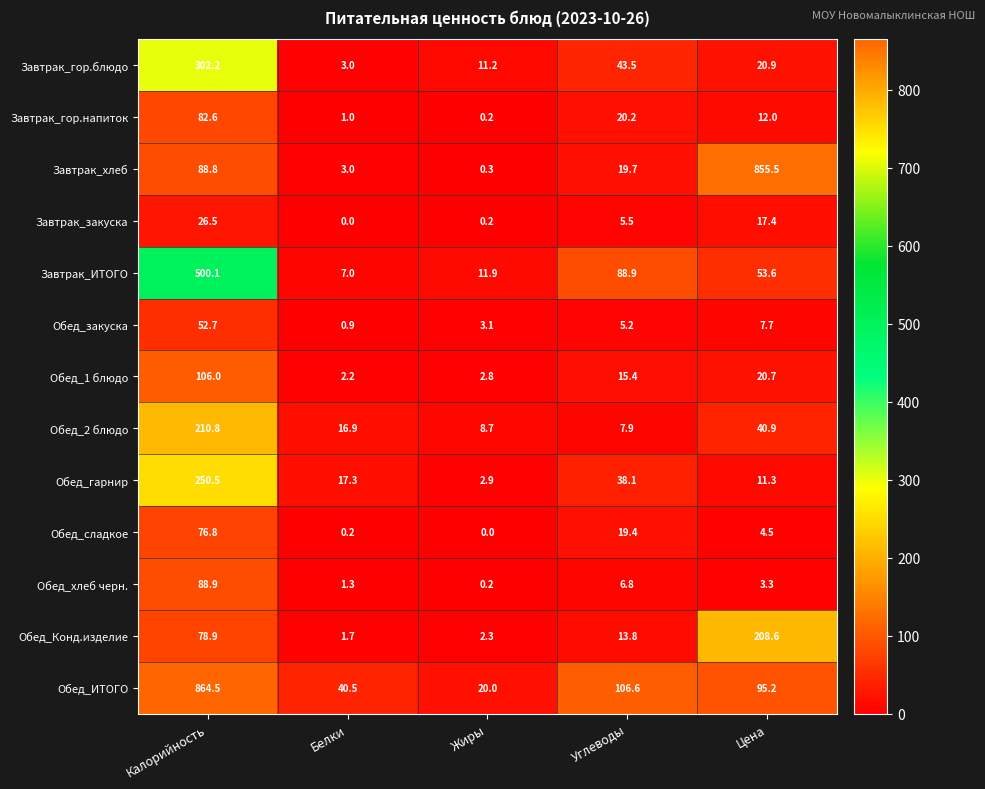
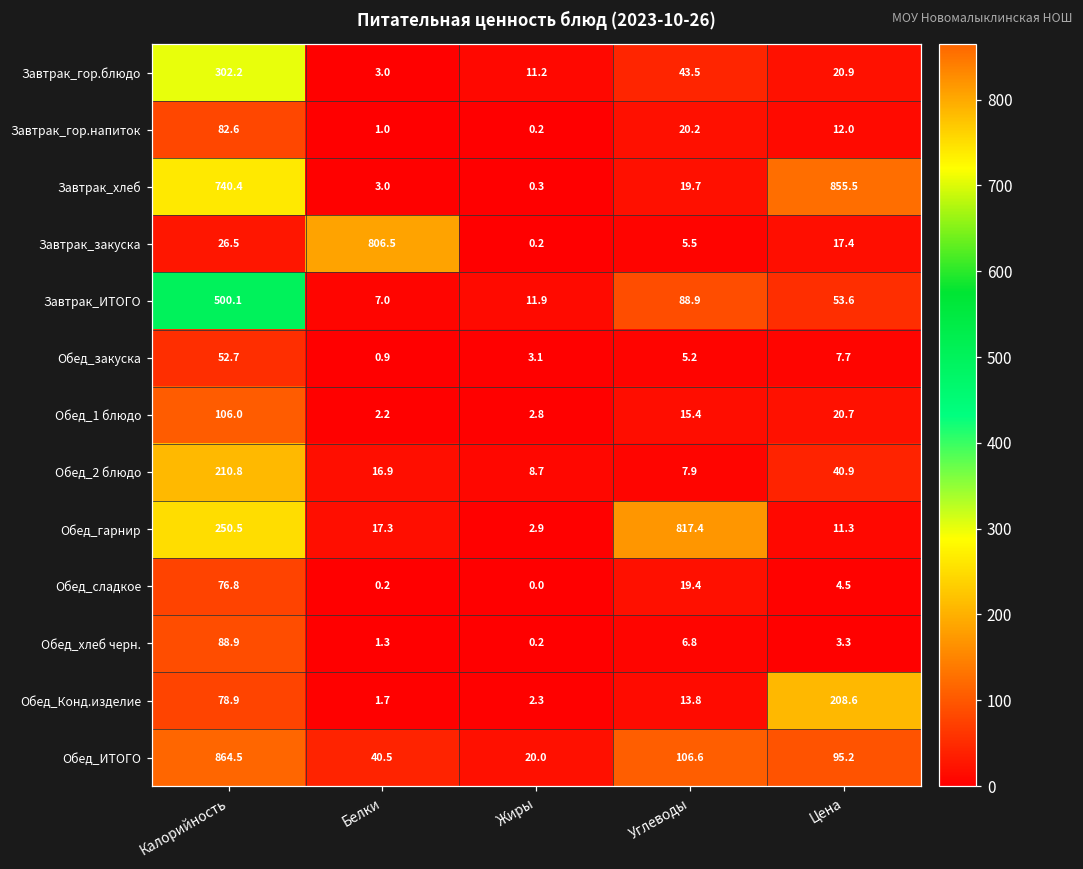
  {
    "Завтрак_гор.блюдо": {
      "Калорийность": 302.2,
      "Белки": 3.0,
      "Жиры": 11.2,
      "Углеводы": 43.5,
      "Цена": 20.9
    },
    "Завтрак_гор.напиток": {
      "Калорийность": 82.6,
      "Белки": 1.0,
      "Жиры": 0.2,
      "Углеводы": 20.2,
      "Цена": 12.0
    },
    "Завтрак_хлеб": {
-     "Калорийность": 88.8,
+     "Калорийность": 740.4,
      "Белки": 3.0,
      "Жиры": 0.3,
      "Углеводы": 19.7,
      "Цена": 855.5
    },
    "Завтрак_закуска": {
      "Калорийность": 26.5,
-     "Белки": 0.0,
+     "Белки": 806.5,
      "Жиры": 0.2,
      "Углеводы": 5.5,
      "Цена": 17.4
    },
    "Завтрак_ИТОГО": {
      "Калорийность": 500.1,
      "Белки": 7.0,
      "Жиры": 11.9,
      "Углеводы": 88.9,
      "Цена": 53.6
    },
    "Обед_закуска": {
      "Калорийность": 52.7,
      "Белки": 0.9,
      "Жиры": 3.1,
      "Углеводы": 5.2,
      "Цена": 7.7
    },
    "Обед_1 блюдо": {
      "Калорийность": 106.0,
      "Белки": 2.2,
      "Жиры": 2.8,
      "Углеводы": 15.4,
      "Цена": 20.7
    },
    "Обед_2 блюдо": {
      "Калорийность": 210.8,
      "Белки": 16.9,
      "Жиры": 8.7,
      "Углеводы": 7.9,
      "Цена": 40.9
    },
    "Обед_гарнир": {
      "Калорийность": 250.5,
      "Белки": 17.3,
      "Жиры": 2.9,
-     "Углеводы": 38.1,
+     "Углеводы": 817.4,
      "Цена": 11.3
    },
    "Обед_сладкое": {
      "Калорийность": 76.8,
      "Белки": 0.2,
      "Жиры": 0.0,
      "Углеводы": 19.4,
      "Цена": 4.5
    },
    "Обед_хлеб черн.": {
      "Калорийность": 88.9,
      "Белки": 1.3,
      "Жиры": 0.2,
      "Углеводы": 6.8,
      "Цена": 3.3
    },
    "Обед_Конд.изделие": {
      "Калорийность": 78.9,
      "Белки": 1.7,
      "Жиры": 2.3,
      "Углеводы": 13.8,
      "Цена": 208.6
    },
    "Обед_ИТОГО": {
      "Калорийность": 864.5,
      "Белки": 40.5,
      "Жиры": 20.0,
      "Углеводы": 106.6,
      "Цена": 95.2
    }
  }
